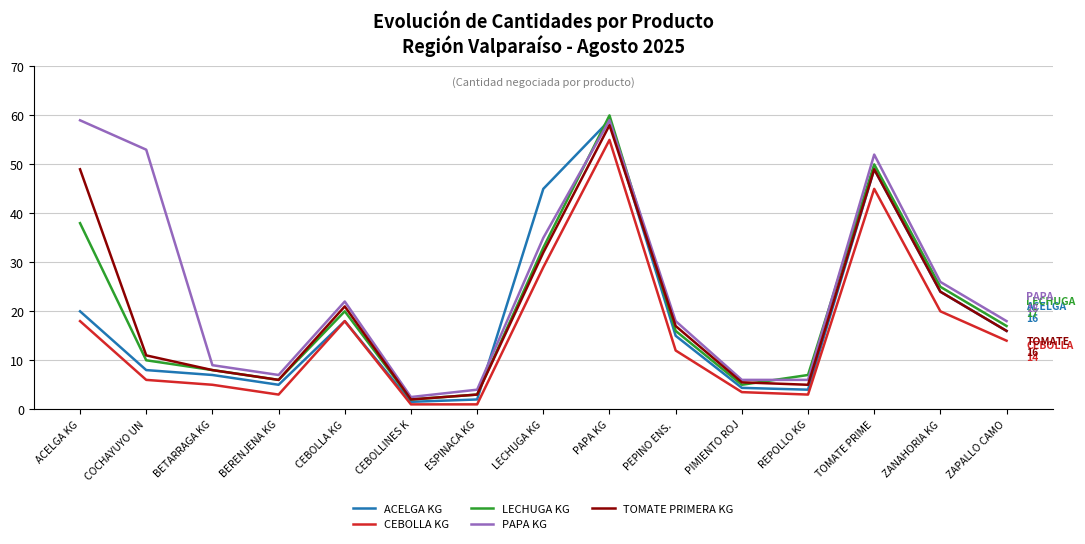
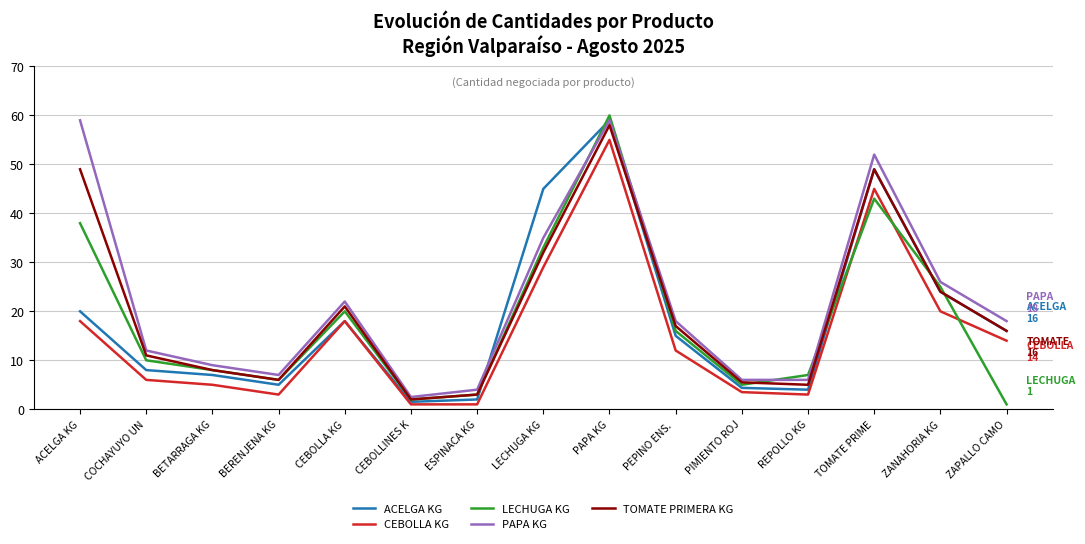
  {
    "ACELGA KG": {
      "ACELGA KG": 20,
      "COCHAYUYO UN": 8,
      "BETARRAGA KG": 7,
      "BERENJENA KG": 5,
      "ESPINACA KG": 2,
      "LECHUGA KG": 45,
      "PEPINO ENS.": 15,
      "PIMIENTO ROJ": 4,
      "REPOLLO KG": 4
    },
    "CEBOLLA KG": {
      "ACELGA KG": 18,
      "COCHAYUYO UN": 6,
      "BETARRAGA KG": 5,
      "BERENJENA KG": 3,
      "ESPINACA KG": 1,
      "LECHUGA KG": 29,
      "PAPA KG": 55,
      "PEPINO ENS.": 12,
      "PIMIENTO ROJ": 4,
      "REPOLLO KG": 3,
      "TOMATE PRIME": 45,
      "ZANAHORIA KG": 20
    },
    "LECHUGA KG": {
-     "TOMATE PRIME": 50,
-     "ZAPALLO CAMO": 17
+     "TOMATE PRIME": 43,
+     "ZAPALLO CAMO": 1
    },
    "PAPA KG": {
      "ACELGA KG": 59,
-     "COCHAYUYO UN": 53,
+     "COCHAYUYO UN": 12,
      "BETARRAGA KG": 9,
      "BERENJENA KG": 7,
      "CEBOLLA KG": 22,
      "ESPINACA KG": 4,
      "LECHUGA KG": 35,
      "PEPINO ENS.": 18,
      "REPOLLO KG": 6,
      "TOMATE PRIME": 52,
      "ZANAHORIA KG": 26
    },
    "TOMATE PRIMERA KG": {
      "ACELGA KG": 49,
      "COCHAYUYO UN": 11,
      "CEBOLLA KG": 21,
      "LECHUGA KG": 32,
      "PAPA KG": 58,
      "PEPINO ENS.": 17,
      "REPOLLO KG": 5
    }
  }
